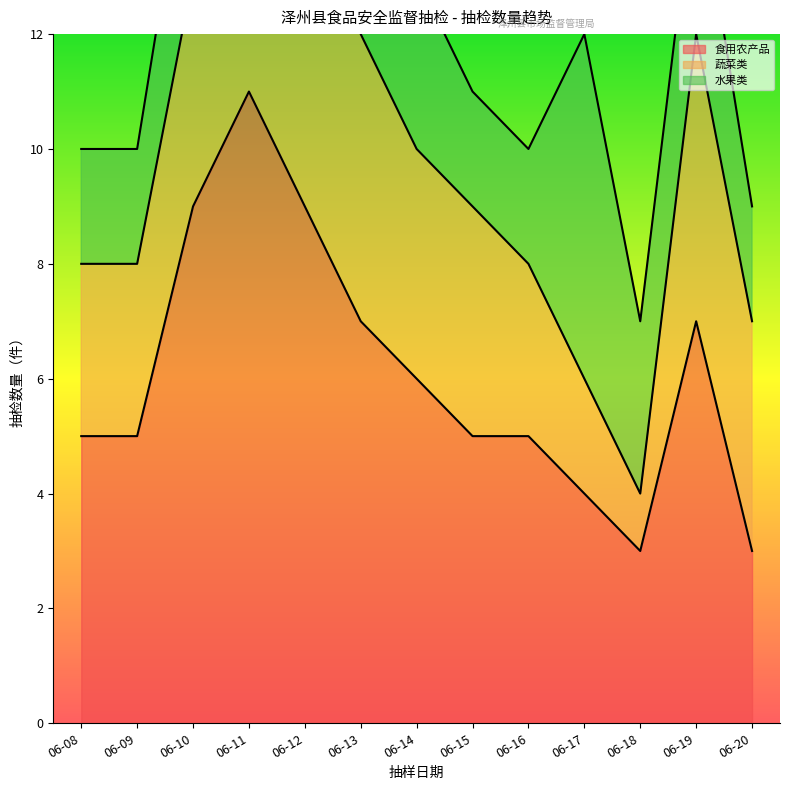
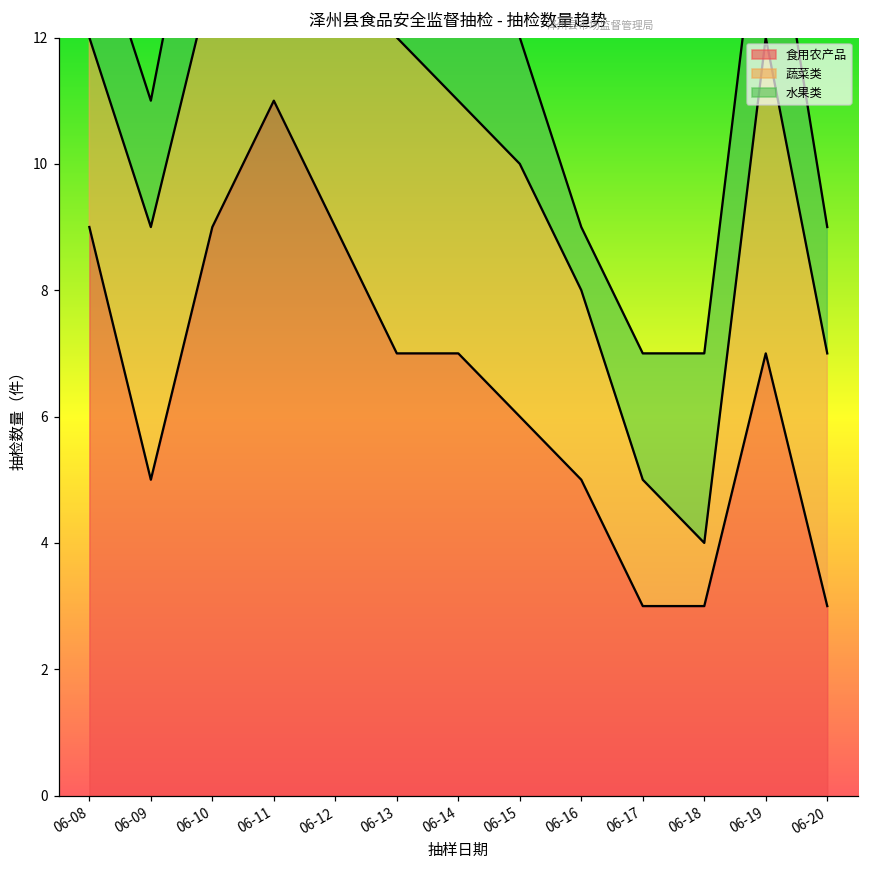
  {
    "食用农产品": {
-     "06-08": 5,
+     "06-08": 9,
      "06-09": 5,
      "06-10": 9,
      "06-11": 11,
      "06-12": 9,
      "06-13": 7,
-     "06-14": 6,
-     "06-15": 5,
+     "06-14": 7,
+     "06-15": 6,
      "06-16": 5,
-     "06-17": 4,
+     "06-17": 3,
      "06-18": 3,
      "06-19": 7,
      "06-20": 3
    },
    "蔬菜类": {
      "06-08": 3,
-     "06-09": 3,
+     "06-09": 4,
      "06-13": 5,
      "06-14": 4,
      "06-15": 4,
      "06-16": 3,
      "06-17": 2,
      "06-18": 1,
      "06-19": 5,
      "06-20": 4
    },
    "水果类": {
      "06-09": 2,
      "06-15": 2,
-     "06-16": 2,
-     "06-17": 6,
+     "06-16": 1,
+     "06-17": 2,
      "06-18": 3,
      "06-20": 2
    }
  }
